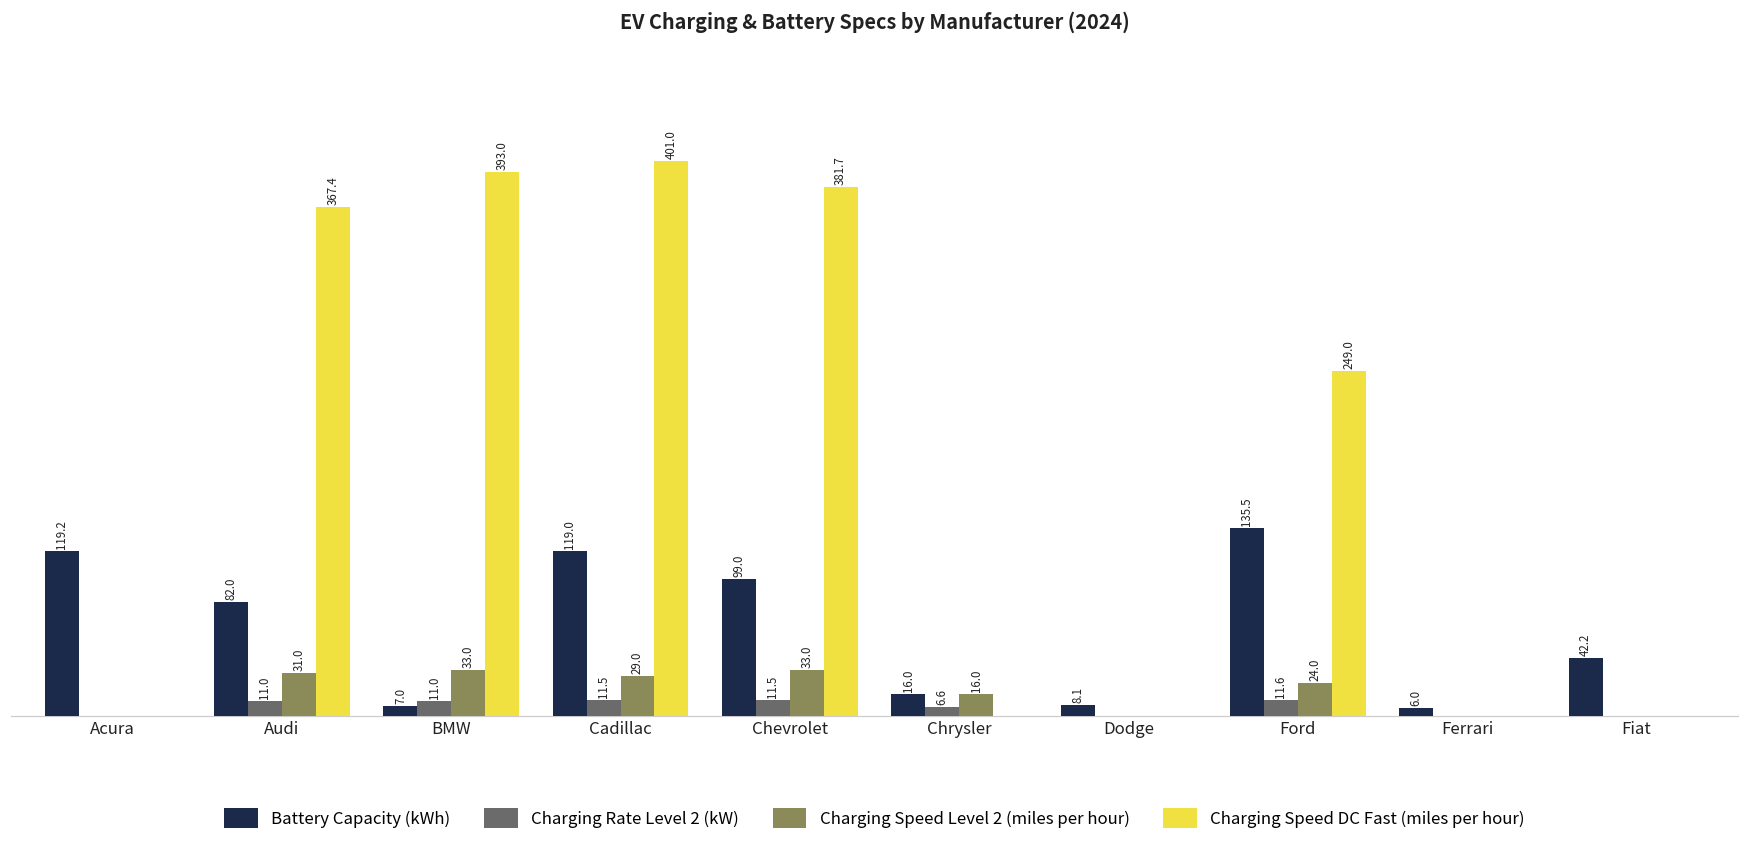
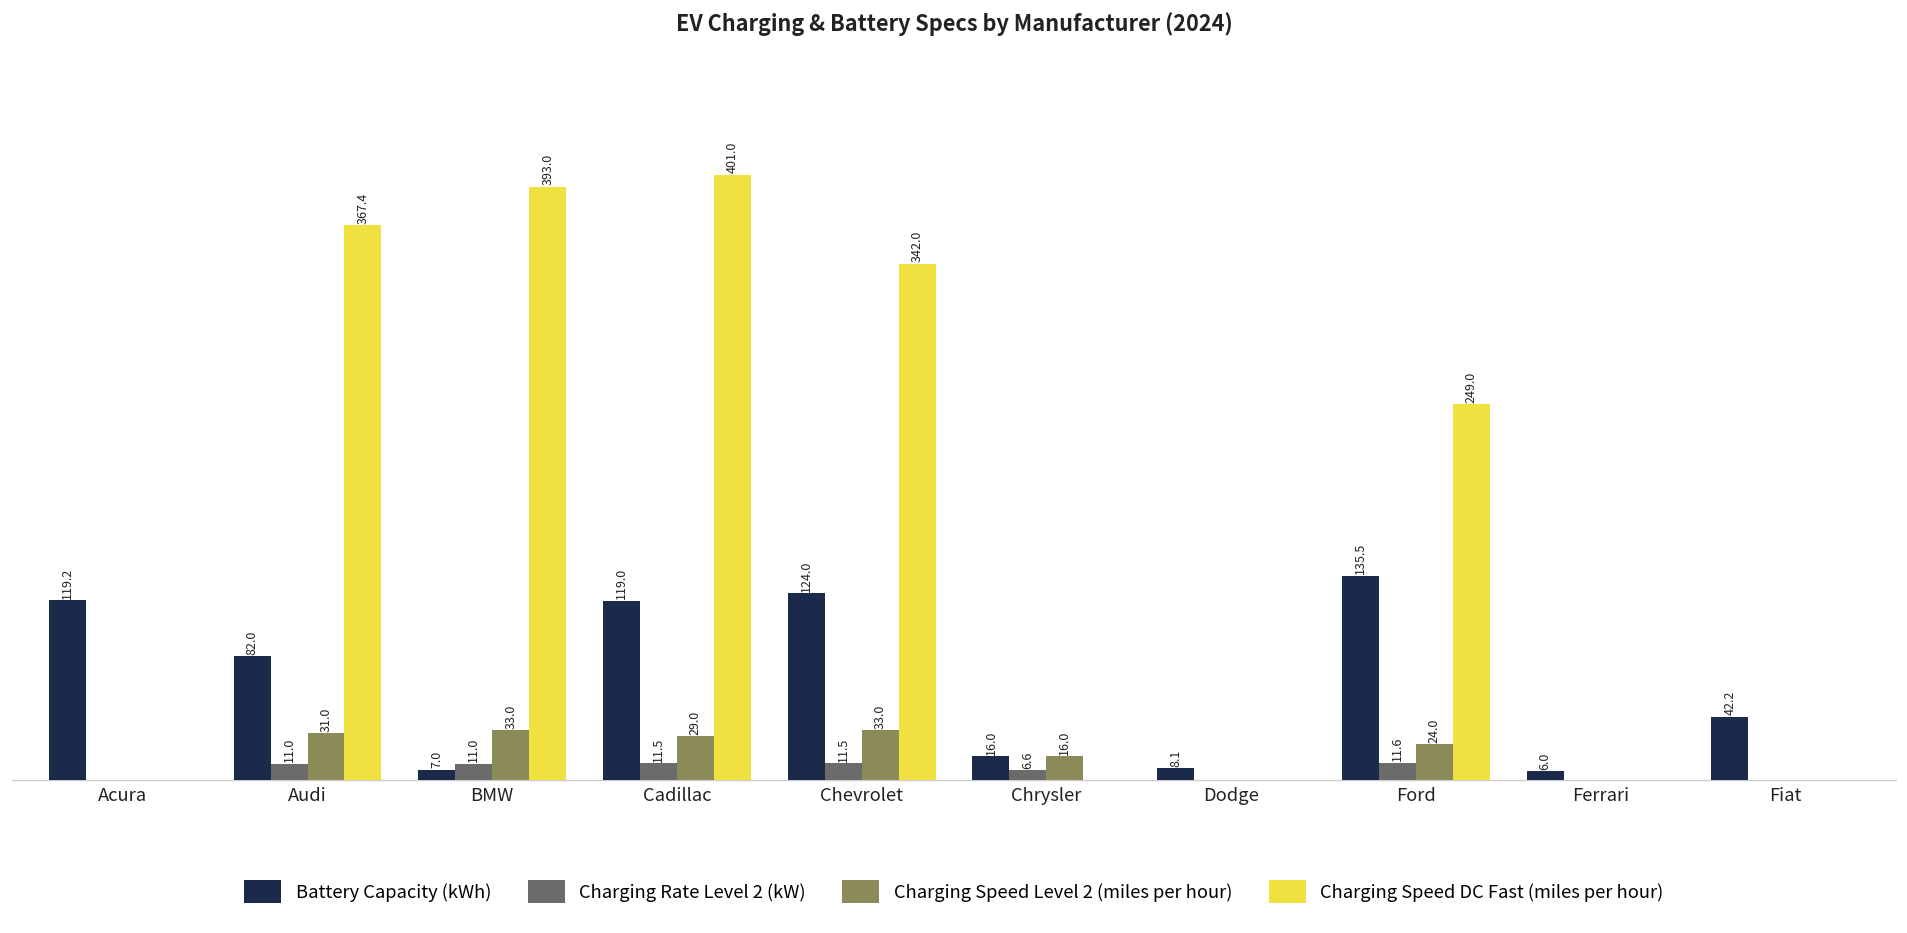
  {
    "Battery Capacity (kWh)": {
      "Acura": 119.2,
      "Audi": 82.0,
      "BMW": 7.0,
      "Cadillac": 119.0,
-     "Chevrolet": 99.0,
+     "Chevrolet": 124.0,
      "Chrysler": 16.0,
      "Dodge": 8.1,
      "Ford": 135.5,
      "Ferrari": 6.0,
      "Fiat": 42.2
    },
    "Charging Speed DC Fast (miles per hour)": {
      "Audi": 367.4,
      "BMW": 393.0,
      "Cadillac": 401.0,
-     "Chevrolet": 381.7,
+     "Chevrolet": 342.0,
      "Ford": 249.0
    }
  }
